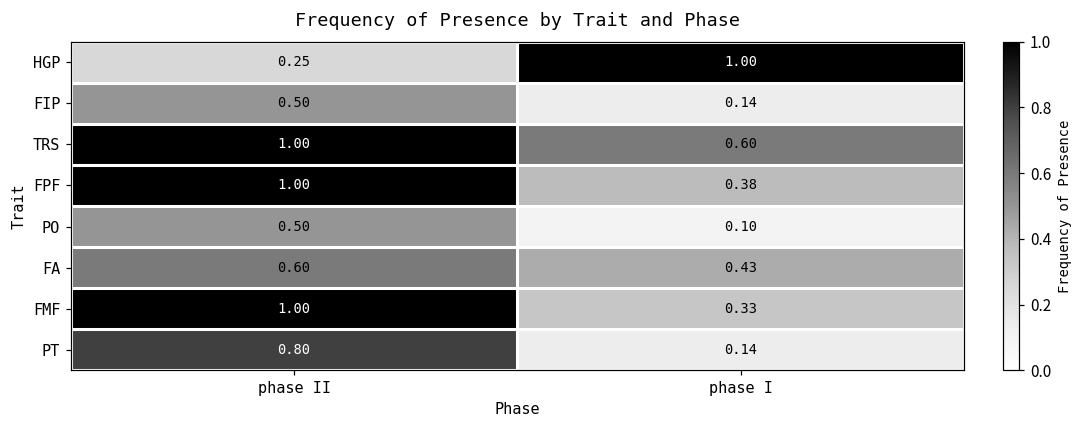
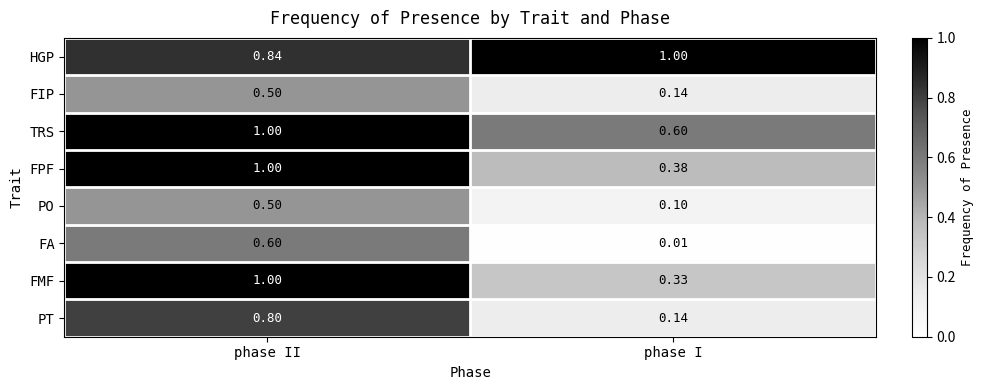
  {
    "HGP": {
-     "phase II": 0.25,
+     "phase II": 0.84,
      "phase I": 1.00
    },
    "FIP": {
      "phase II": 0.50,
      "phase I": 0.14
    },
    "TRS": {
      "phase II": 1.00,
      "phase I": 0.60
    },
    "FPF": {
      "phase II": 1.00,
      "phase I": 0.38
    },
    "PO": {
      "phase II": 0.50,
      "phase I": 0.10
    },
    "FA": {
      "phase II": 0.60,
-     "phase I": 0.43
+     "phase I": 0.01
    },
    "FMF": {
      "phase II": 1.00,
      "phase I": 0.33
    },
    "PT": {
      "phase II": 0.80,
      "phase I": 0.14
    }
  }
